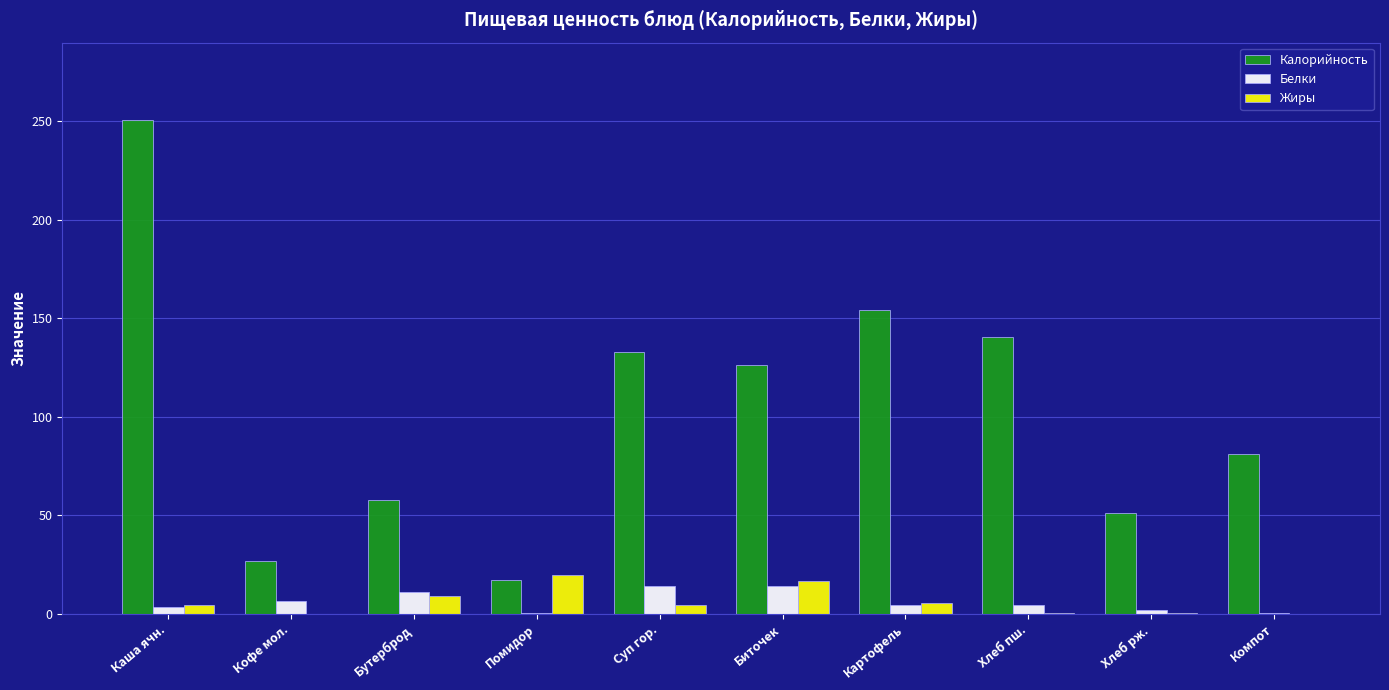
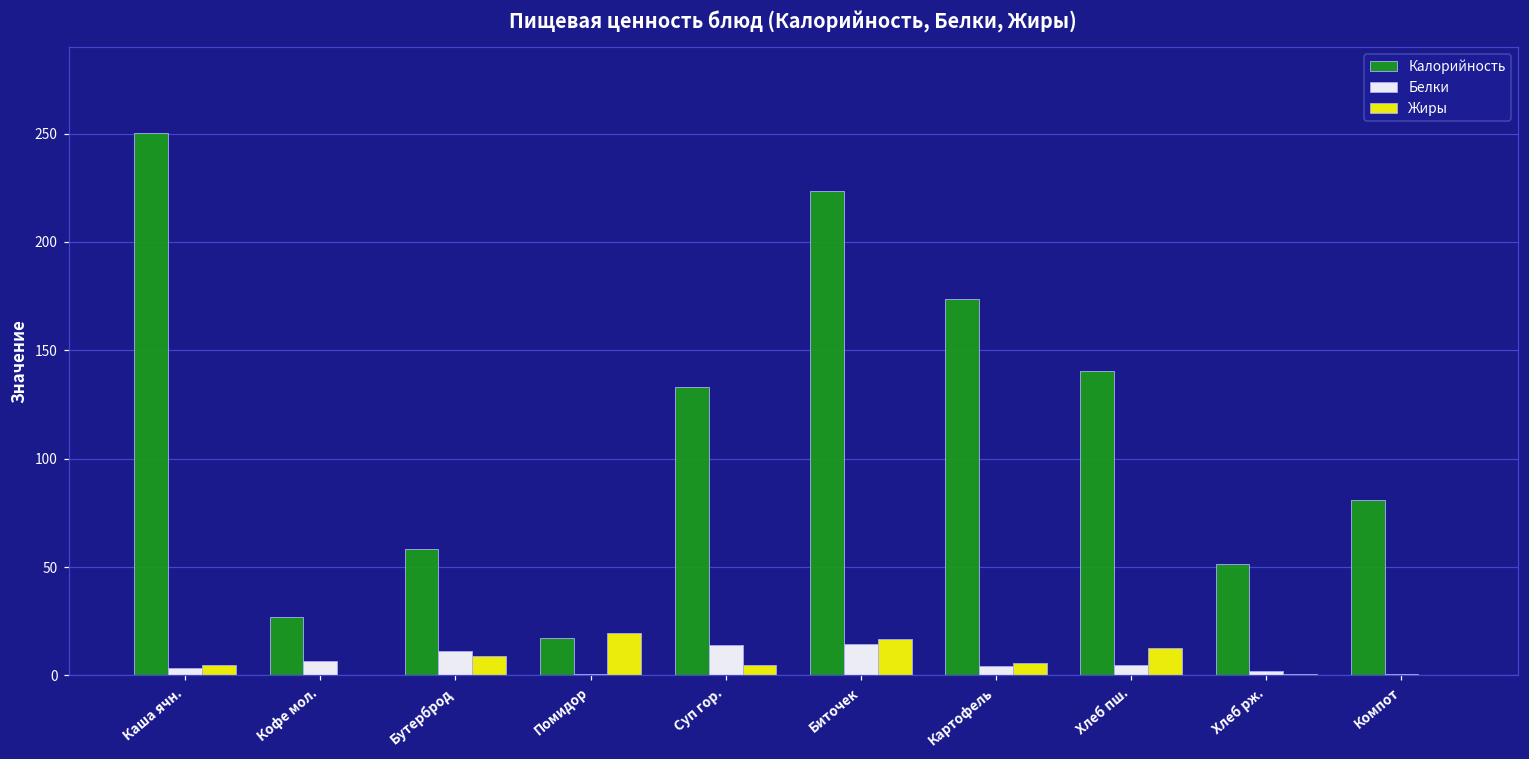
  {
    "Калорийность": {
      "Каша ячн.": 251,
      "Кофе мол.": 27,
      "Бутерброд": 58,
      "Помидор": 17,
      "Суп гор.": 133,
-     "Биточек": 127,
-     "Картофель": 154,
+     "Биточек": 224,
+     "Картофель": 174,
      "Хлеб пш.": 141,
      "Хлеб рж.": 51,
      "Компот": 81
    },
    "Белки": {
      "Каша ячн.": 4,
      "Кофе мол.": 6,
      "Бутерброд": 11,
      "Суп гор.": 14,
      "Биточек": 14,
      "Картофель": 5,
      "Хлеб пш.": 5,
      "Хлеб рж.": 2
    },
    "Жиры": {
      "Каша ячн.": 5,
      "Кофе мол.": 0,
      "Бутерброд": 9,
      "Помидор": 20,
      "Суп гор.": 5,
      "Биточек": 17,
      "Картофель": 6,
-     "Хлеб пш.": 1,
+     "Хлеб пш.": 13,
      "Компот": 0
    }
  }
